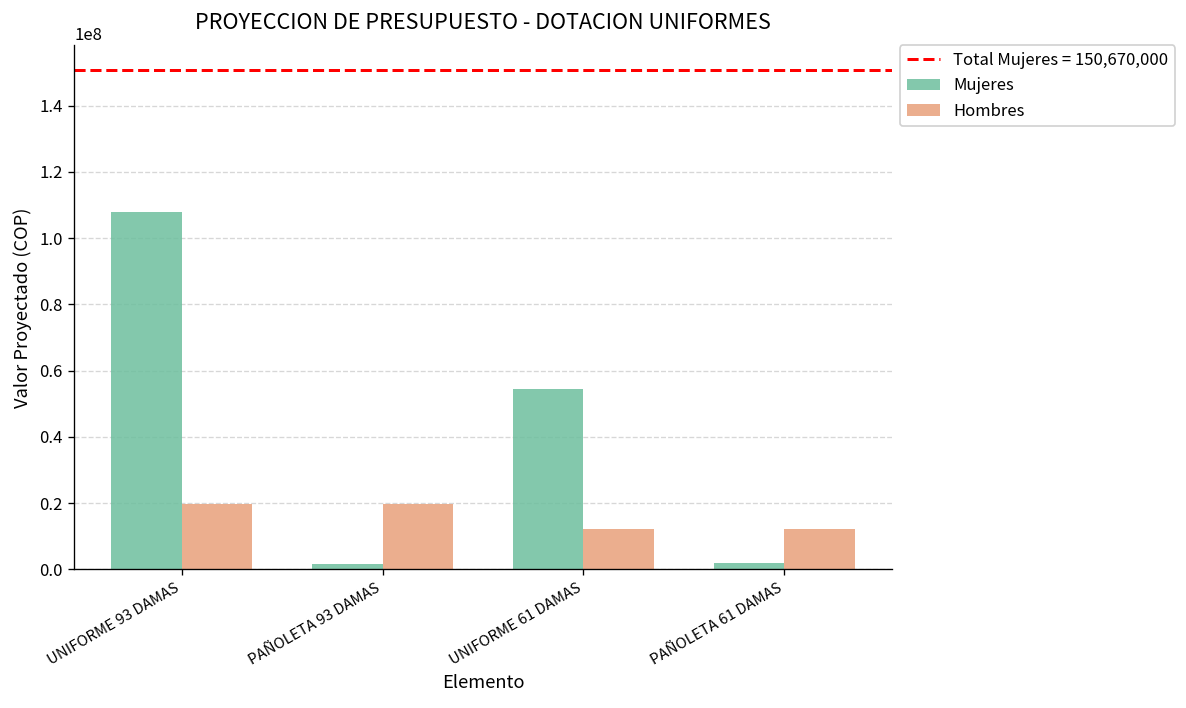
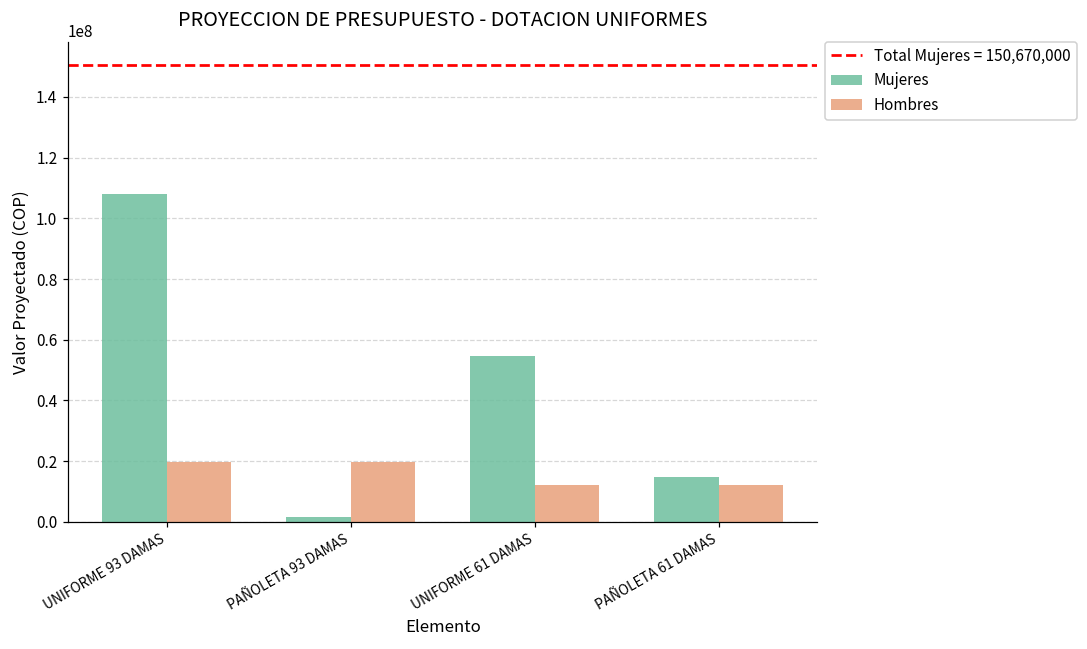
  {
    "Mujeres": {
      "UNIFORME 93 DAMAS": 108000000,
      "PAÑOLETA 93 DAMAS": 2000000,
      "UNIFORME 61 DAMAS": 55000000,
-     "PAÑOLETA 61 DAMAS": 2000000
+     "PAÑOLETA 61 DAMAS": 15000000
    },
    "Hombres": {
      "UNIFORME 93 DAMAS": 20000000,
      "PAÑOLETA 93 DAMAS": 20000000,
      "UNIFORME 61 DAMAS": 12000000,
      "PAÑOLETA 61 DAMAS": 12000000
    }
  }
